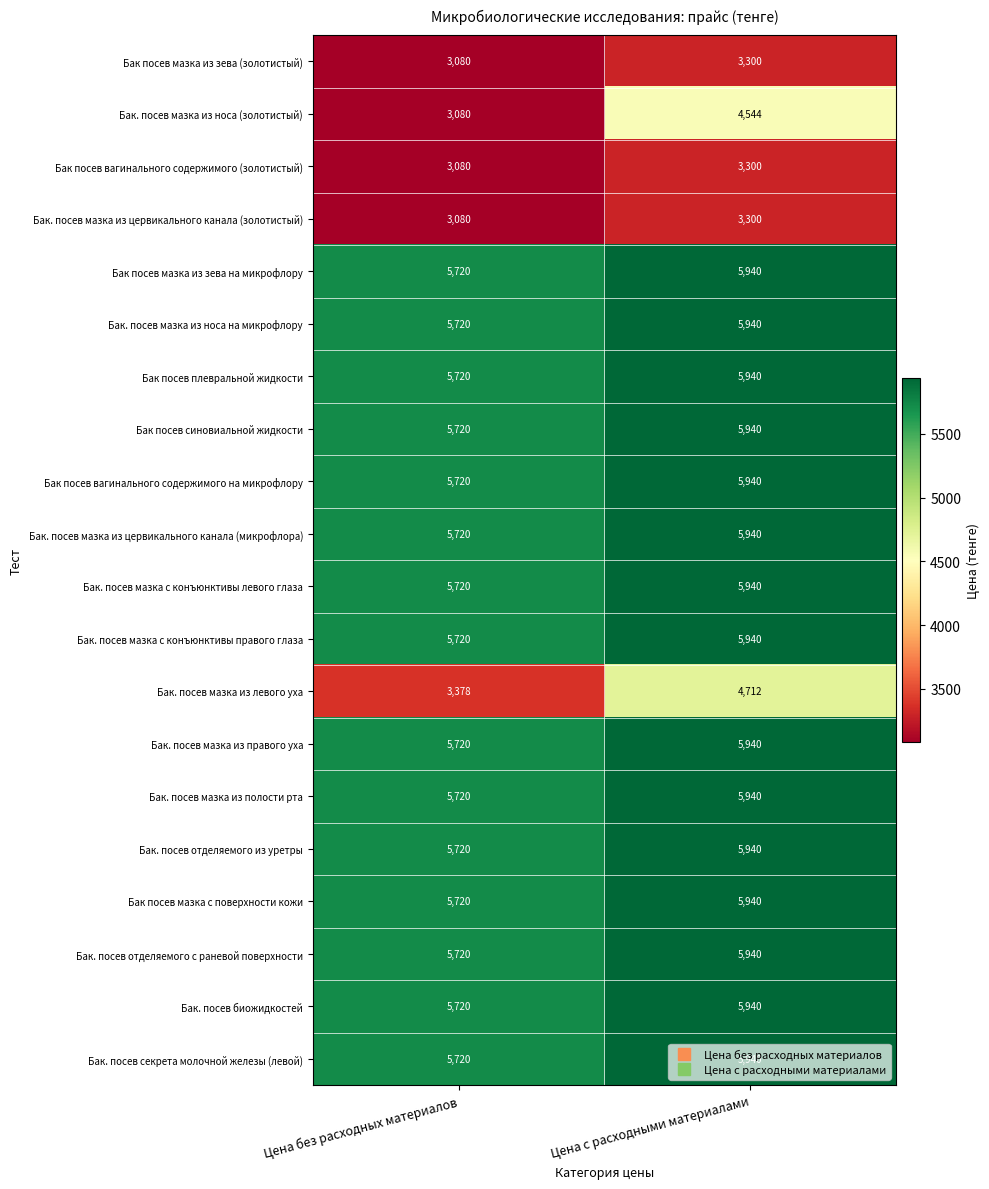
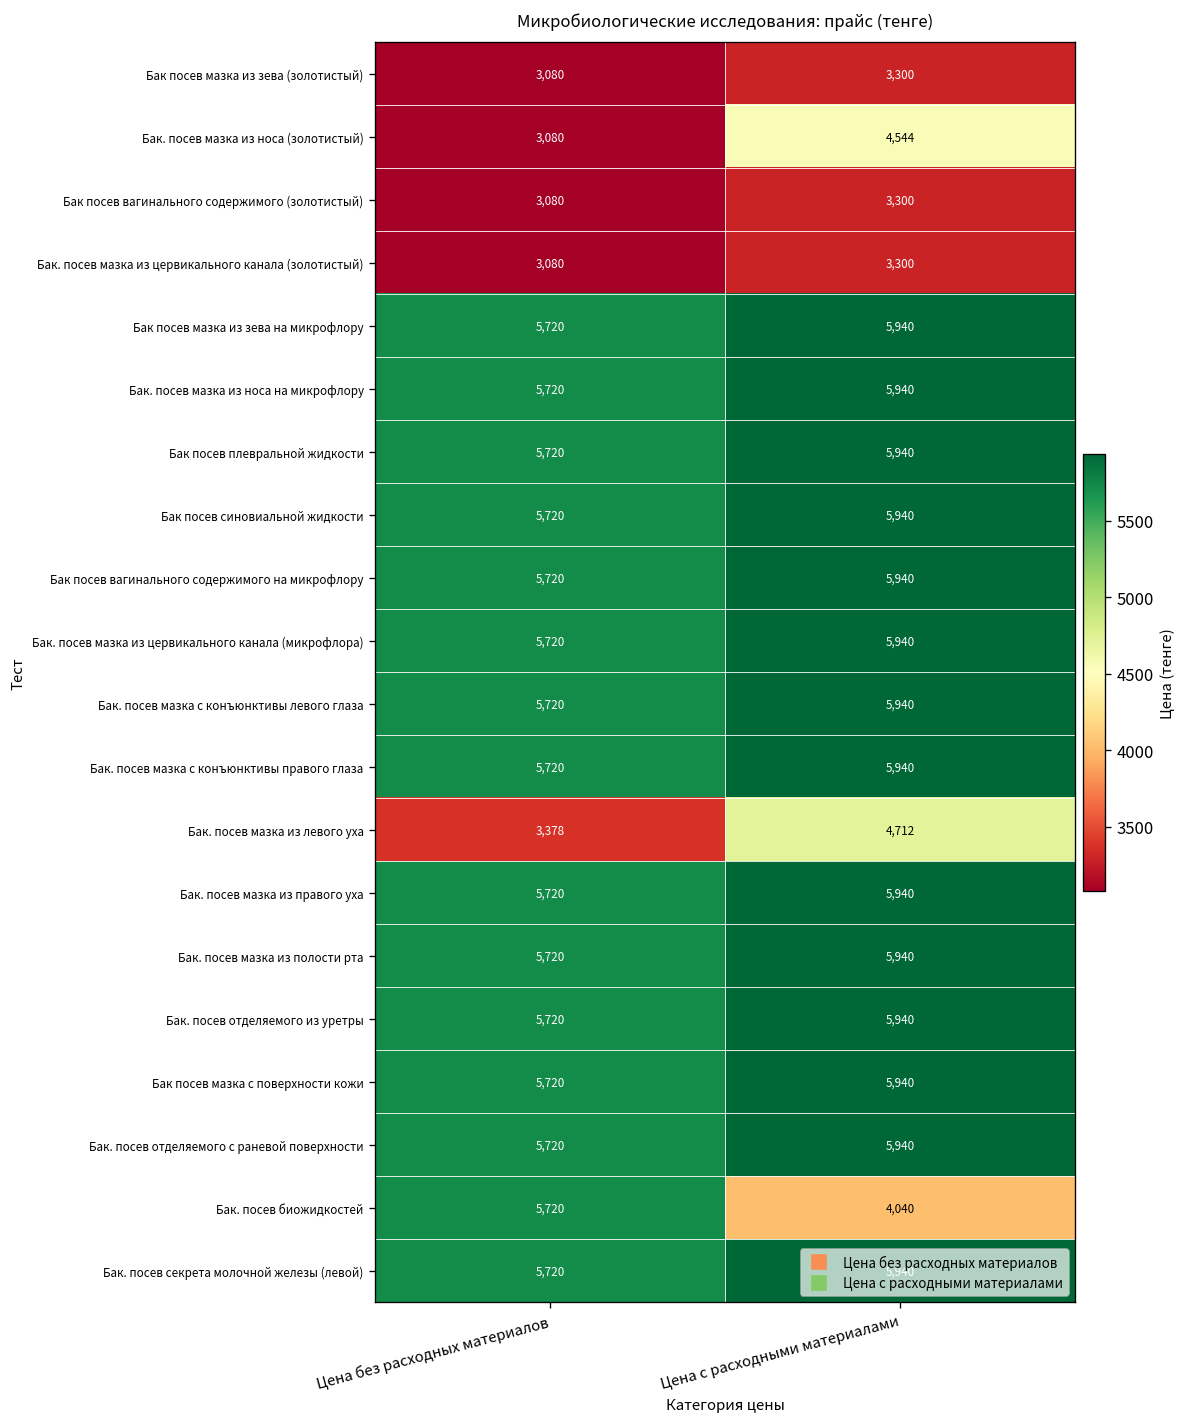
  {
    "Бак посев мазка из зева (золотистый)": {
      "Цена без расходных материалов": "3,080",
      "Цена с расходными материалами": "3,300"
    },
    "Бак. посев мазка из носа (золотистый)": {
      "Цена без расходных материалов": "3,080",
      "Цена с расходными материалами": "4,544"
    },
    "Бак посев вагинального содержимого (золотистый)": {
      "Цена без расходных материалов": "3,080",
      "Цена с расходными материалами": "3,300"
    },
    "Бак. посев мазка из цервикального канала (золотистый)": {
      "Цена без расходных материалов": "3,080",
      "Цена с расходными материалами": "3,300"
    },
    "Бак посев мазка из зева на микрофлору": {
      "Цена без расходных материалов": "5,720",
      "Цена с расходными материалами": "5,940"
    },
    "Бак. посев мазка из носа на микрофлору": {
      "Цена без расходных материалов": "5,720",
      "Цена с расходными материалами": "5,940"
    },
    "Бак посев плевральной жидкости": {
      "Цена без расходных материалов": "5,720",
      "Цена с расходными материалами": "5,940"
    },
    "Бак посев синовиальной жидкости": {
      "Цена без расходных материалов": "5,720",
      "Цена с расходными материалами": "5,940"
    },
    "Бак посев вагинального содержимого на микрофлору": {
      "Цена без расходных материалов": "5,720",
      "Цена с расходными материалами": "5,940"
    },
    "Бак. посев мазка из цервикального канала (микрофлора)": {
      "Цена без расходных материалов": "5,720",
      "Цена с расходными материалами": "5,940"
    },
    "Бак. посев мазка с конъюнктивы левого глаза": {
      "Цена без расходных материалов": "5,720",
      "Цена с расходными материалами": "5,940"
    },
    "Бак. посев мазка с конъюнктивы правого глаза": {
      "Цена без расходных материалов": "5,720",
      "Цена с расходными материалами": "5,940"
    },
    "Бак. посев мазка из левого уха": {
      "Цена без расходных материалов": "3,378",
      "Цена с расходными материалами": "4,712"
    },
    "Бак. посев мазка из правого уха": {
      "Цена без расходных материалов": "5,720",
      "Цена с расходными материалами": "5,940"
    },
    "Бак. посев мазка из полости рта": {
      "Цена без расходных материалов": "5,720",
      "Цена с расходными материалами": "5,940"
    },
    "Бак. посев отделяемого из уретры": {
      "Цена без расходных материалов": "5,720",
      "Цена с расходными материалами": "5,940"
    },
    "Бак посев мазка с поверхности кожи": {
      "Цена без расходных материалов": "5,720",
      "Цена с расходными материалами": "5,940"
    },
    "Бак. посев отделяемого с раневой поверхности": {
      "Цена без расходных материалов": "5,720",
      "Цена с расходными материалами": "5,940"
    },
    "Бак. посев биожидкостей": {
      "Цена без расходных материалов": "5,720",
-     "Цена с расходными материалами": "5,940"
+     "Цена с расходными материалами": "4,040"
    },
    "Бак. посев секрета молочной железы (левой)": {
      "Цена без расходных материалов": "5,720"
    }
  }
